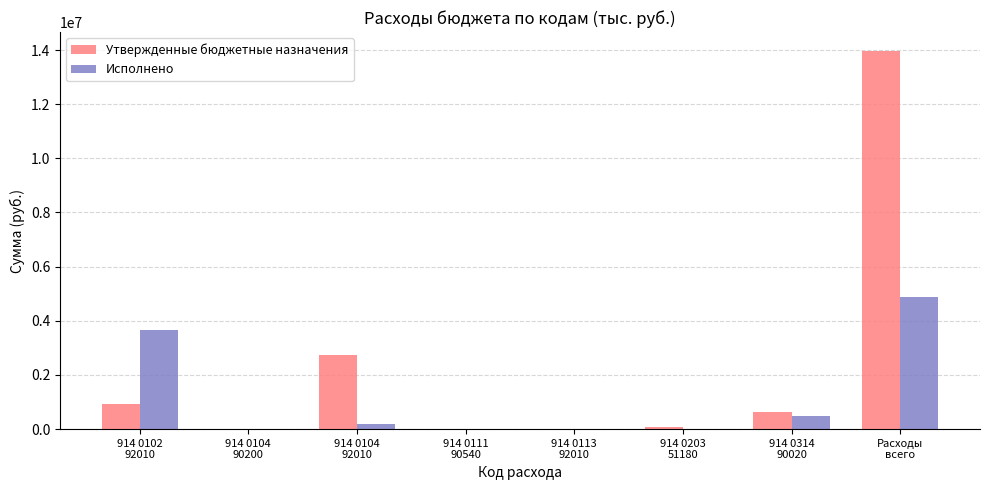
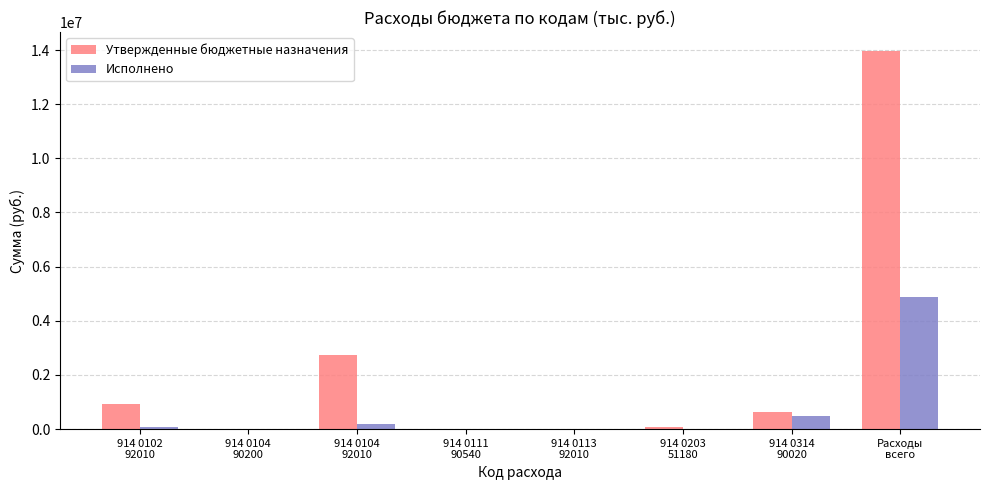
  {
    "Утвержденные бюджетные назначения": {
      "914 0102 92010": 900000,
      "914 0104 92010": 2800000,
      "914 0314 90020": 600000,
      "Расходы всего": 14000000
    },
    "Исполнено": {
-     "914 0102 92010": 3700000,
+     "914 0102 92010": 100000,
      "914 0104 92010": 200000,
      "914 0111 90540": 0,
      "914 0113 92010": 0,
      "914 0314 90020": 500000,
      "Расходы всего": 4900000
    }
  }
